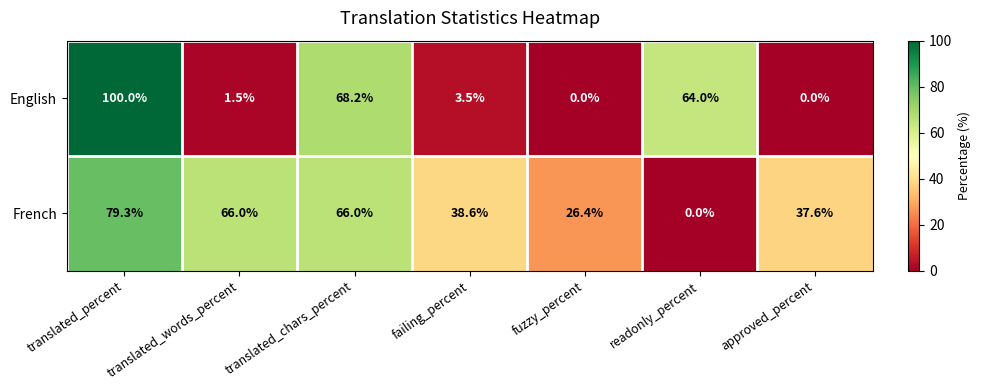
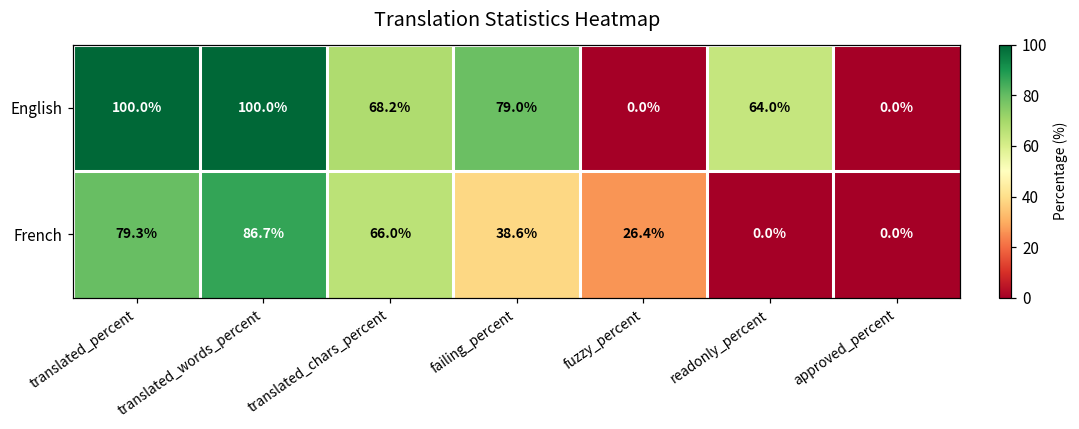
  {
    "English": {
      "translated_percent": "100.0%",
-     "translated_words_percent": "1.5%",
+     "translated_words_percent": "100.0%",
      "translated_chars_percent": "68.2%",
-     "failing_percent": "3.5%",
+     "failing_percent": "79.0%",
      "fuzzy_percent": "0.0%",
      "readonly_percent": "64.0%",
      "approved_percent": "0.0%"
    },
    "French": {
      "translated_percent": "79.3%",
-     "translated_words_percent": "66.0%",
+     "translated_words_percent": "86.7%",
      "translated_chars_percent": "66.0%",
      "failing_percent": "38.6%",
      "fuzzy_percent": "26.4%",
      "readonly_percent": "0.0%",
-     "approved_percent": "37.6%"
+     "approved_percent": "0.0%"
    }
  }
